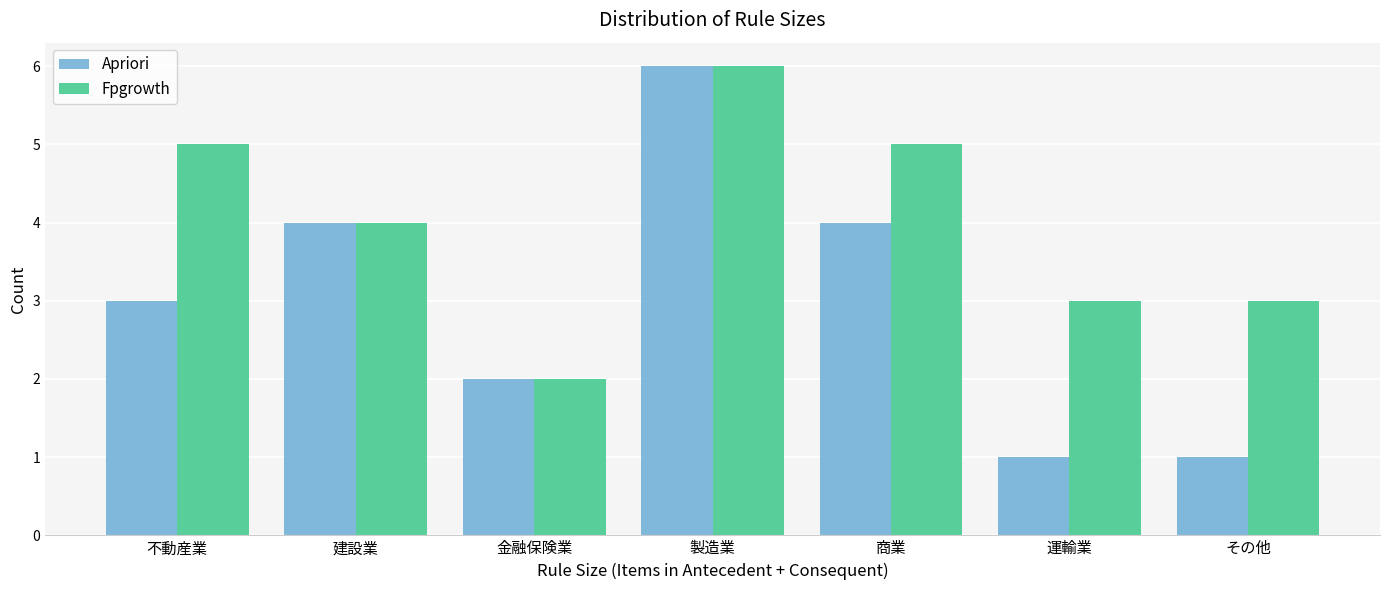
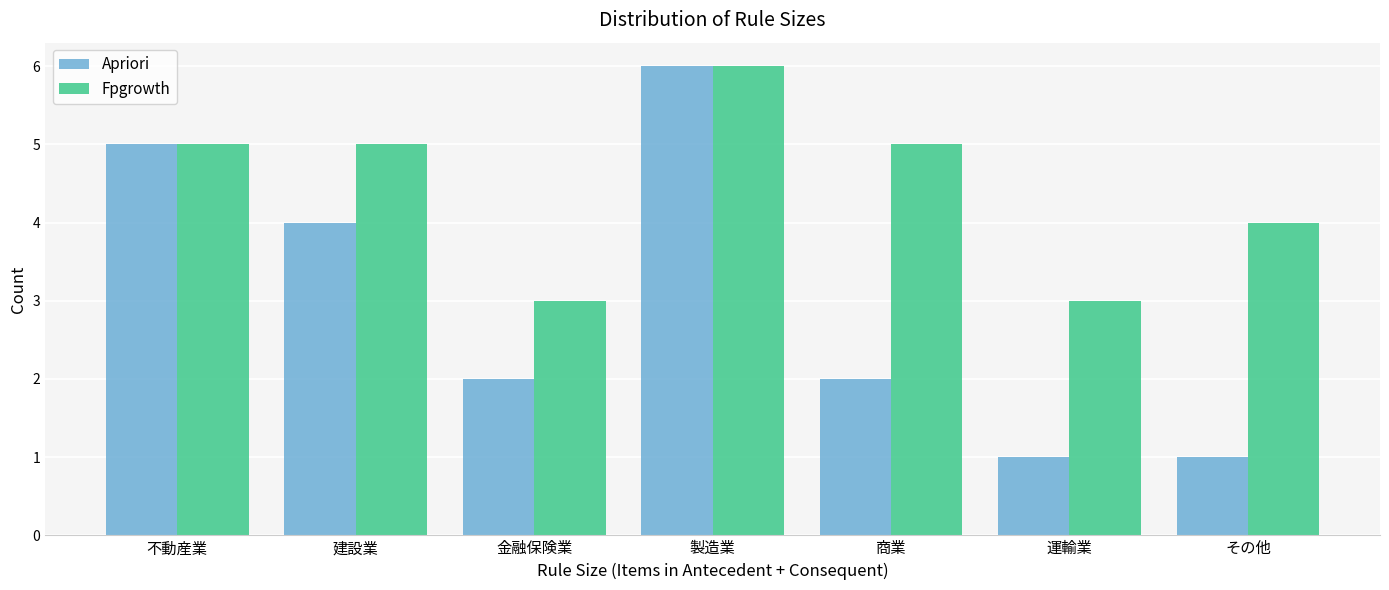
  {
    "Apriori": {
-     "不動産業": 3,
+     "不動産業": 5,
      "建設業": 4,
      "金融保険業": 2,
      "製造業": 6,
-     "商業": 4,
+     "商業": 2,
      "運輸業": 1,
      "その他": 1
    },
    "Fpgrowth": {
      "不動産業": 5,
-     "建設業": 4,
-     "金融保険業": 2,
+     "建設業": 5,
+     "金融保険業": 3,
      "製造業": 6,
      "商業": 5,
      "運輸業": 3,
-     "その他": 3
+     "その他": 4
    }
  }
